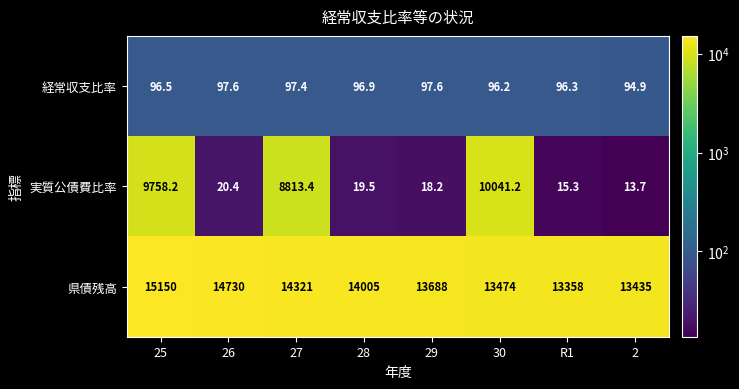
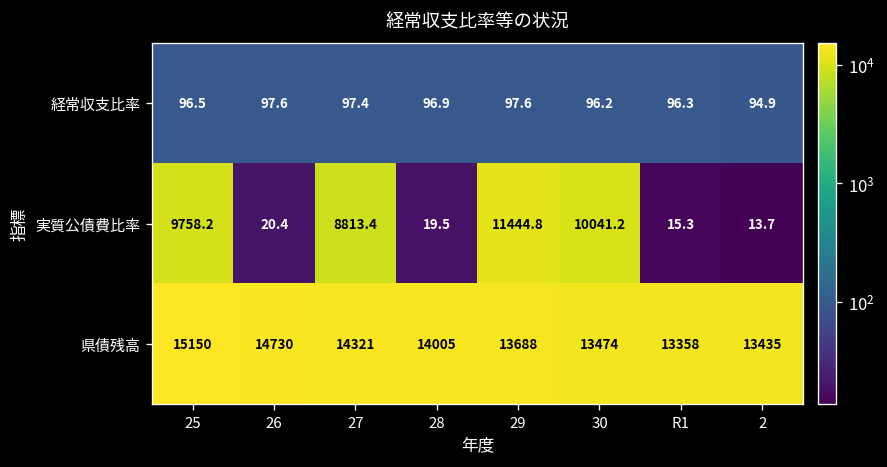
  {
    "経常収支比率": {
      "25": 96.5,
      "26": 97.6,
      "27": 97.4,
      "28": 96.9,
      "29": 97.6,
      "30": 96.2,
      "R1": 96.3,
      "2": 94.9
    },
    "実質公債費比率": {
      "25": 9758.2,
      "26": 20.4,
      "27": 8813.4,
      "28": 19.5,
-     "29": 18.2,
+     "29": 11444.8,
      "30": 10041.2,
      "R1": 15.3,
      "2": 13.7
    },
    "県債残高": {
      "25": 15150,
      "26": 14730,
      "27": 14321,
      "28": 14005,
      "29": 13688,
      "30": 13474,
      "R1": 13358,
      "2": 13435
    }
  }
